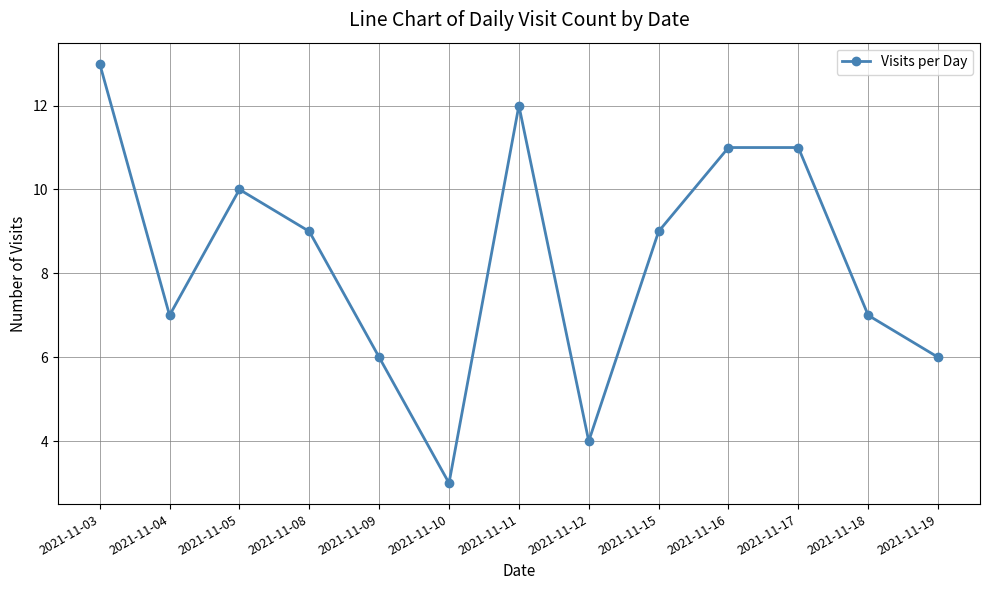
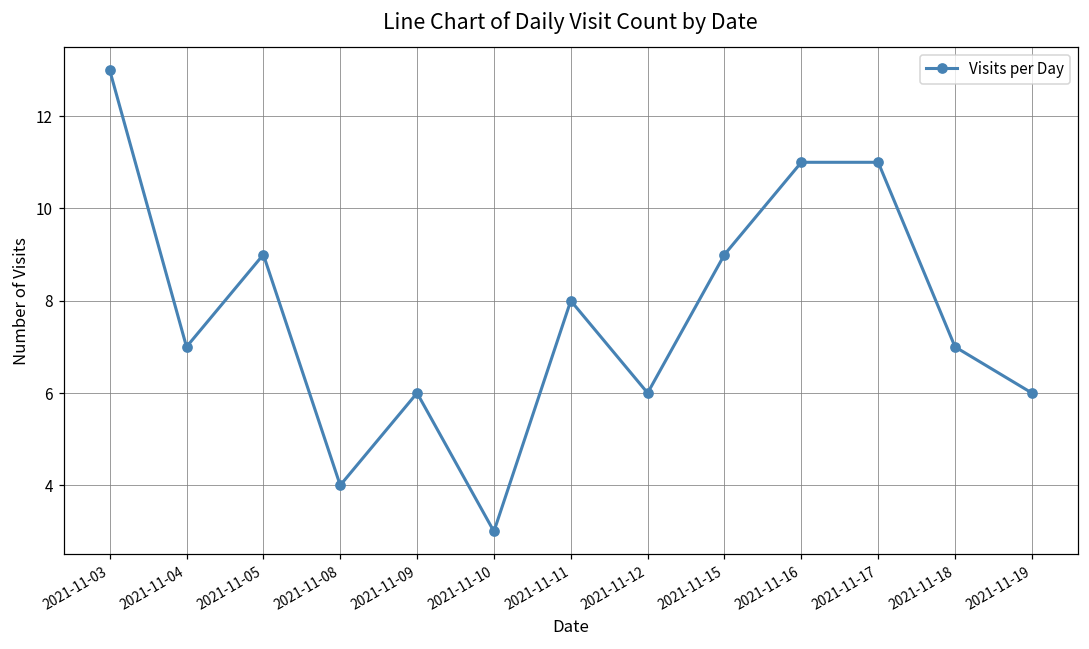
  {
    "2021-11-03": 13,
    "2021-11-04": 7,
-   "2021-11-05": 10,
-   "2021-11-08": 9,
+   "2021-11-05": 9,
+   "2021-11-08": 4,
    "2021-11-09": 6,
    "2021-11-10": 3,
-   "2021-11-11": 12,
-   "2021-11-12": 4,
+   "2021-11-11": 8,
+   "2021-11-12": 6,
    "2021-11-15": 9,
    "2021-11-16": 11,
    "2021-11-17": 11,
    "2021-11-18": 7,
    "2021-11-19": 6
  }
